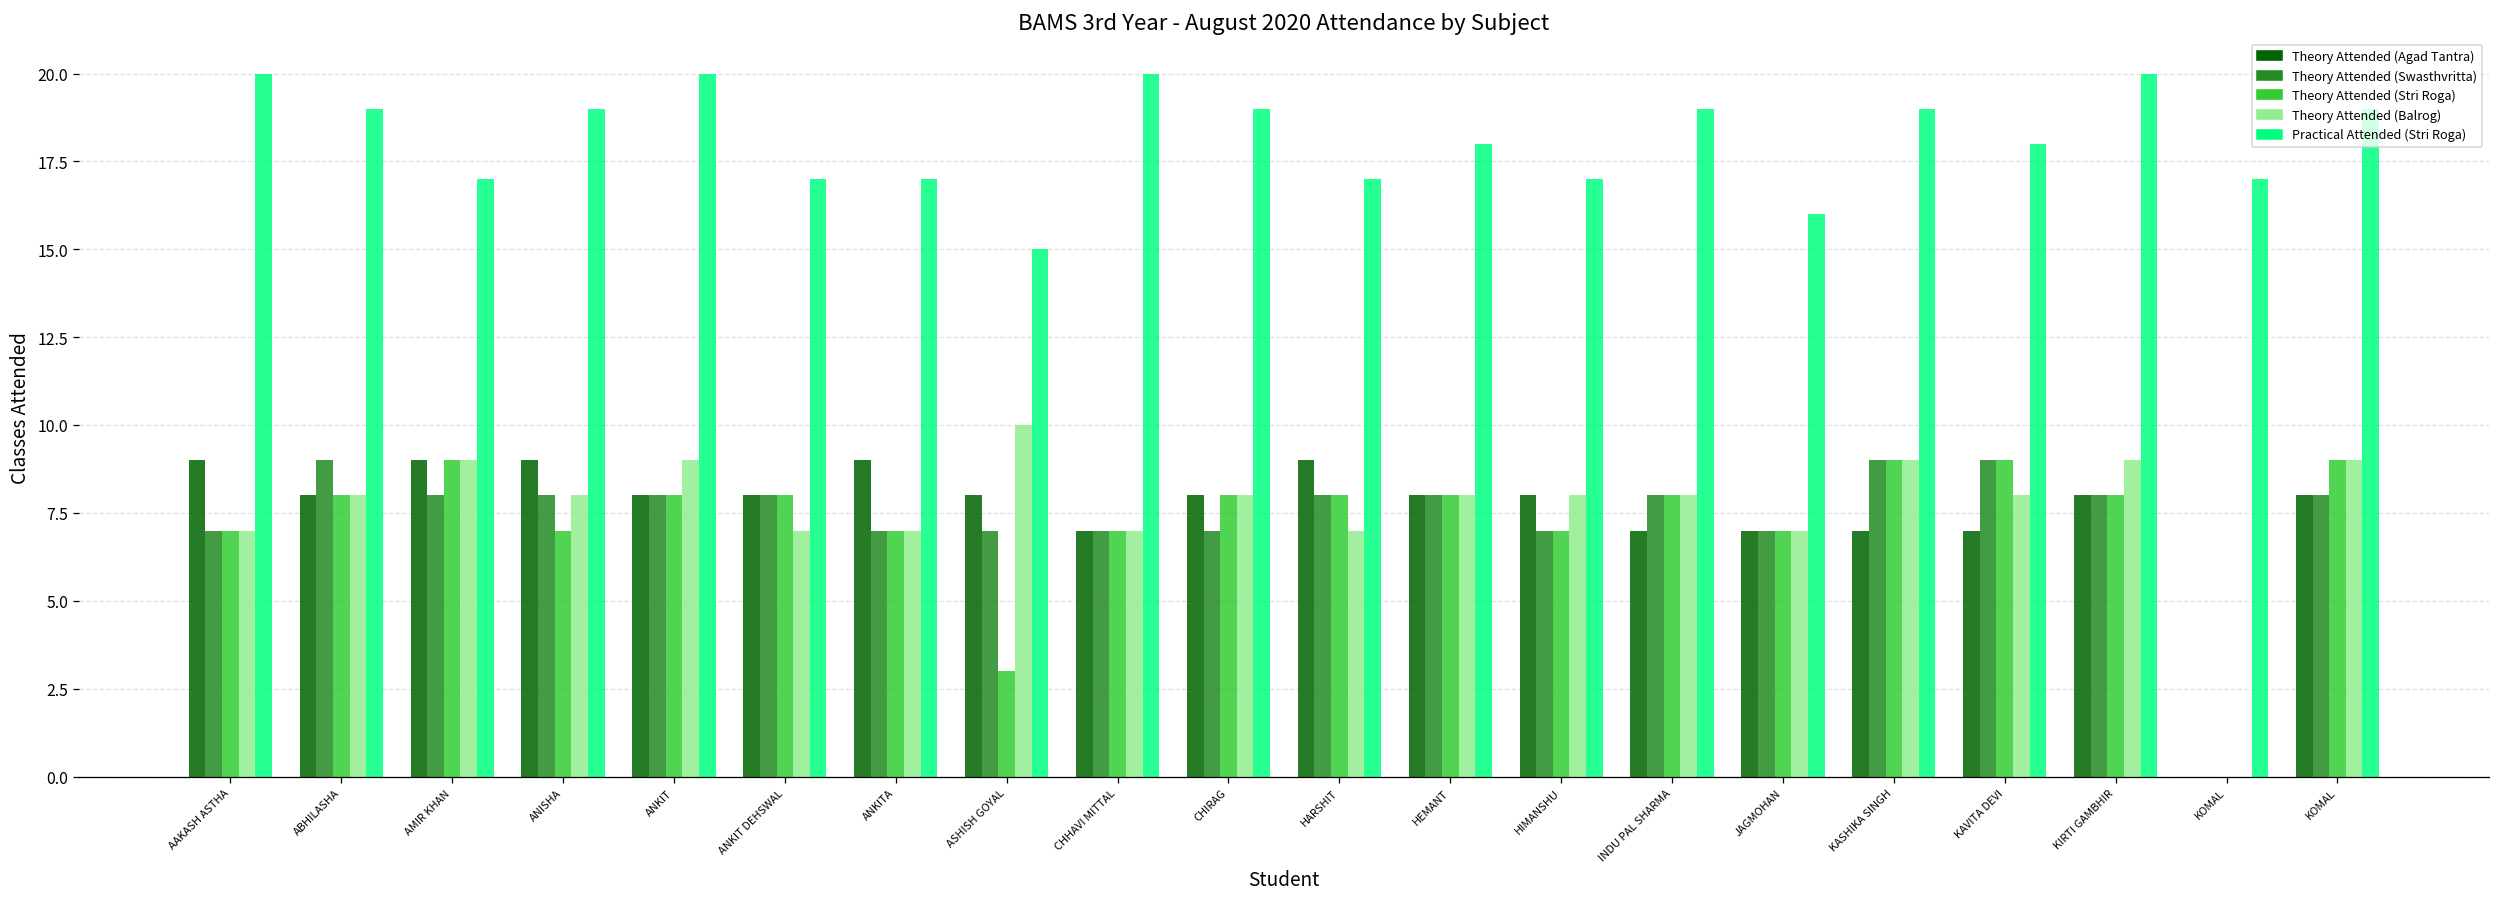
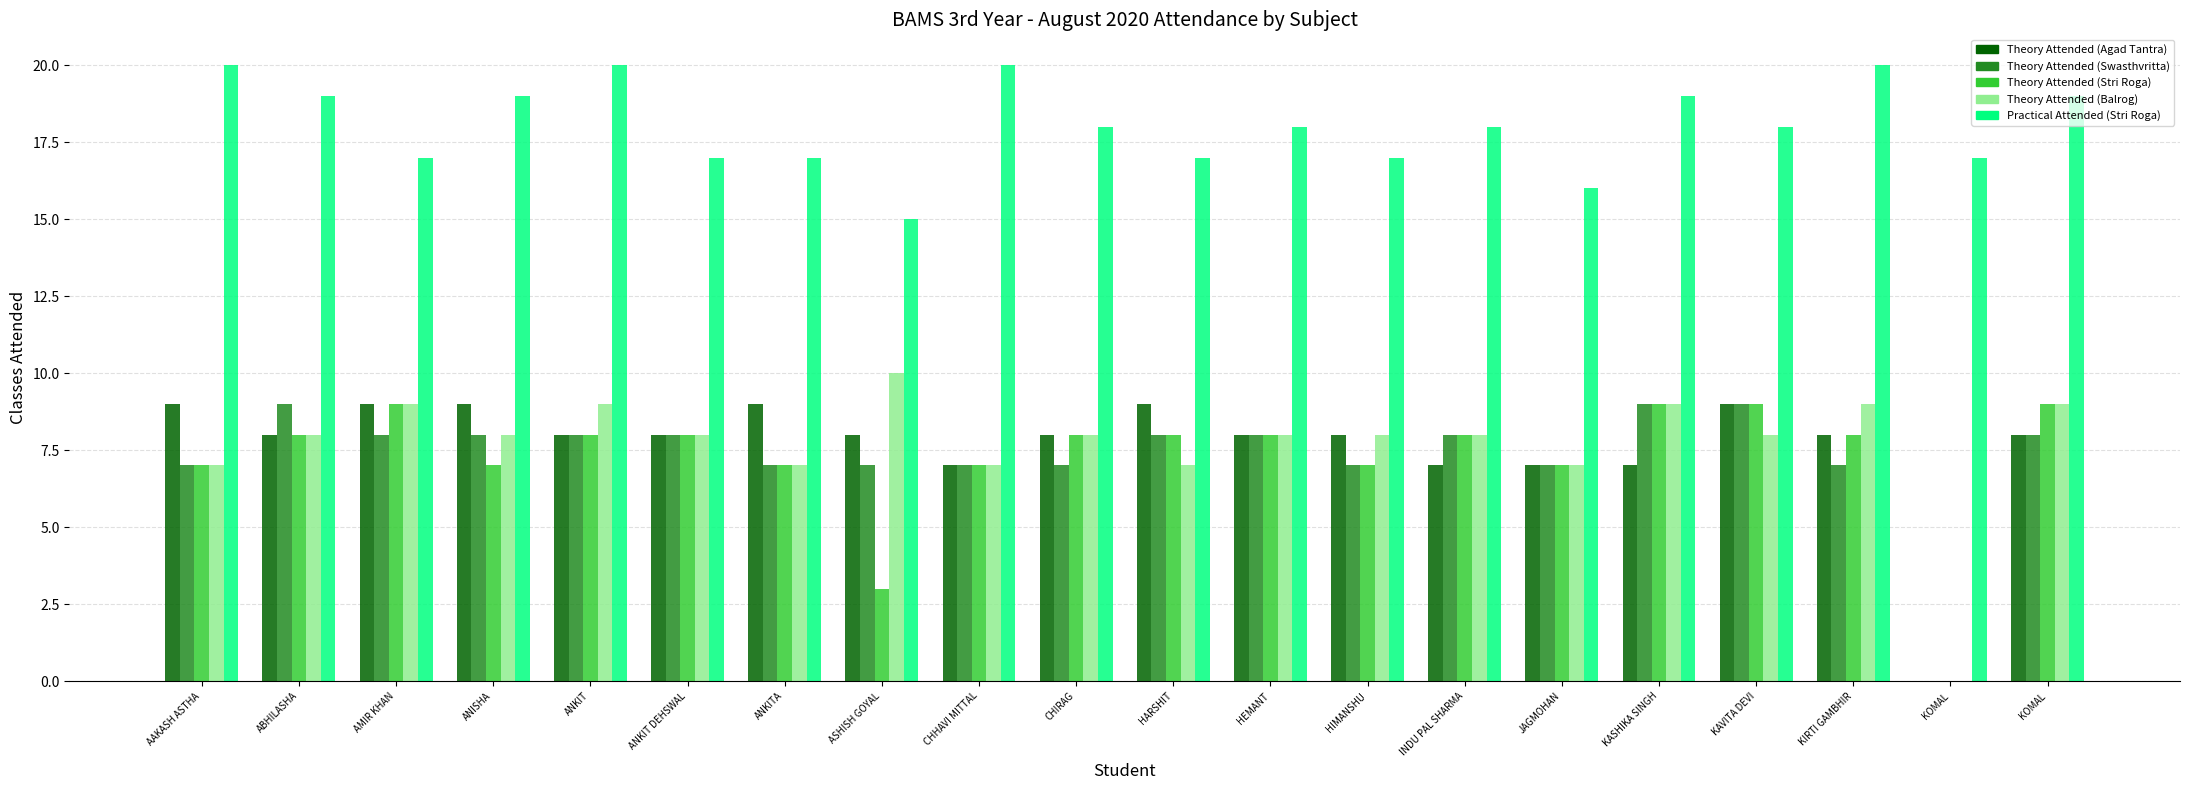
  {
    "Theory Attended (Agad Tantra)": {
      "AAKASH ASTHA": 9,
      "ABHILASHA": 8,
      "AMIR KHAN": 9,
      "ANISHA": 9,
      "ANKIT": 8,
      "ANKIT DEHSWAL": 8,
      "ANKITA": 9,
      "ASHISH GOYAL": 8,
      "CHHAVI MITTAL": 7,
      "CHIRAG": 8,
      "HARSHIT": 9,
      "HEMANT": 8,
      "HIMANSHU": 8,
      "INDU PAL SHARMA": 7,
      "JAGMOHAN": 7,
      "KASHIKA SINGH": 7,
-     "KAVITA DEVI": 7,
+     "KAVITA DEVI": 9,
      "KIRTI GAMBHIR": 8
    },
    "Theory Attended (Swasthvritta)": {
      "AAKASH ASTHA": 7,
      "ABHILASHA": 9,
      "AMIR KHAN": 8,
      "ANISHA": 8,
      "ANKIT": 8,
      "ANKIT DEHSWAL": 8,
      "ANKITA": 7,
      "ASHISH GOYAL": 7,
      "CHHAVI MITTAL": 7,
      "CHIRAG": 7,
      "HARSHIT": 8,
      "HEMANT": 8,
      "HIMANSHU": 7,
      "INDU PAL SHARMA": 8,
      "JAGMOHAN": 7,
      "KASHIKA SINGH": 9,
      "KAVITA DEVI": 9,
-     "KIRTI GAMBHIR": 8
+     "KIRTI GAMBHIR": 7
    },
    "Theory Attended (Stri Roga)": {
      "AAKASH ASTHA": 7,
      "ABHILASHA": 8,
      "AMIR KHAN": 9,
      "ANISHA": 7,
      "ANKIT": 8,
      "ANKIT DEHSWAL": 8,
      "ANKITA": 7,
      "ASHISH GOYAL": 3,
      "CHHAVI MITTAL": 7,
      "CHIRAG": 8,
      "HARSHIT": 8,
      "HEMANT": 8,
      "HIMANSHU": 7,
      "INDU PAL SHARMA": 8,
      "JAGMOHAN": 7,
      "KASHIKA SINGH": 9,
      "KAVITA DEVI": 9,
      "KIRTI GAMBHIR": 8
    },
    "Theory Attended (Balrog)": {
      "AAKASH ASTHA": 7,
      "ABHILASHA": 8,
      "AMIR KHAN": 9,
      "ANISHA": 8,
      "ANKIT": 9,
-     "ANKIT DEHSWAL": 7,
+     "ANKIT DEHSWAL": 8,
      "ANKITA": 7,
      "ASHISH GOYAL": 10,
      "CHHAVI MITTAL": 7,
      "CHIRAG": 8,
      "HARSHIT": 7,
      "HEMANT": 8,
      "HIMANSHU": 8,
      "INDU PAL SHARMA": 8,
      "JAGMOHAN": 7,
      "KASHIKA SINGH": 9,
      "KAVITA DEVI": 8,
      "KIRTI GAMBHIR": 9
    },
    "Practical Attended (Stri Roga)": {
      "AAKASH ASTHA": 20,
      "ABHILASHA": 19,
      "AMIR KHAN": 17,
      "ANISHA": 19,
      "ANKIT": 20,
      "ANKIT DEHSWAL": 17,
      "ANKITA": 17,
      "ASHISH GOYAL": 15,
      "CHHAVI MITTAL": 20,
-     "CHIRAG": 19,
+     "CHIRAG": 18,
      "HARSHIT": 17,
      "HEMANT": 18,
      "HIMANSHU": 17,
-     "INDU PAL SHARMA": 19,
+     "INDU PAL SHARMA": 18,
      "JAGMOHAN": 16,
      "KASHIKA SINGH": 19,
      "KAVITA DEVI": 18,
      "KIRTI GAMBHIR": 20
    }
  }
